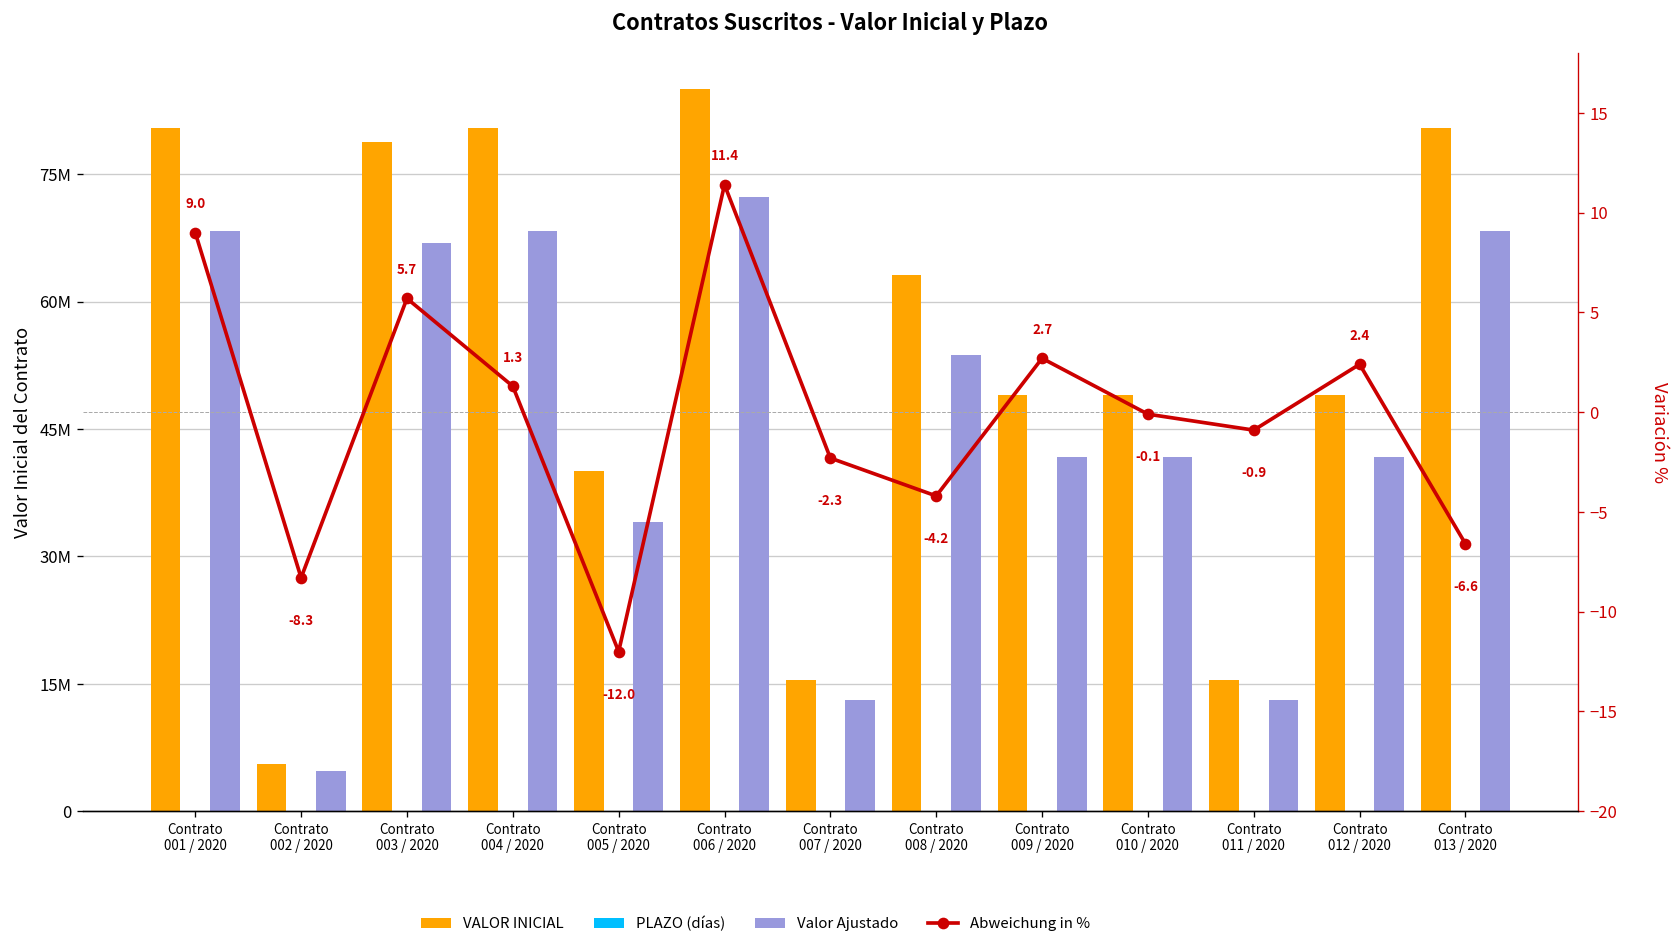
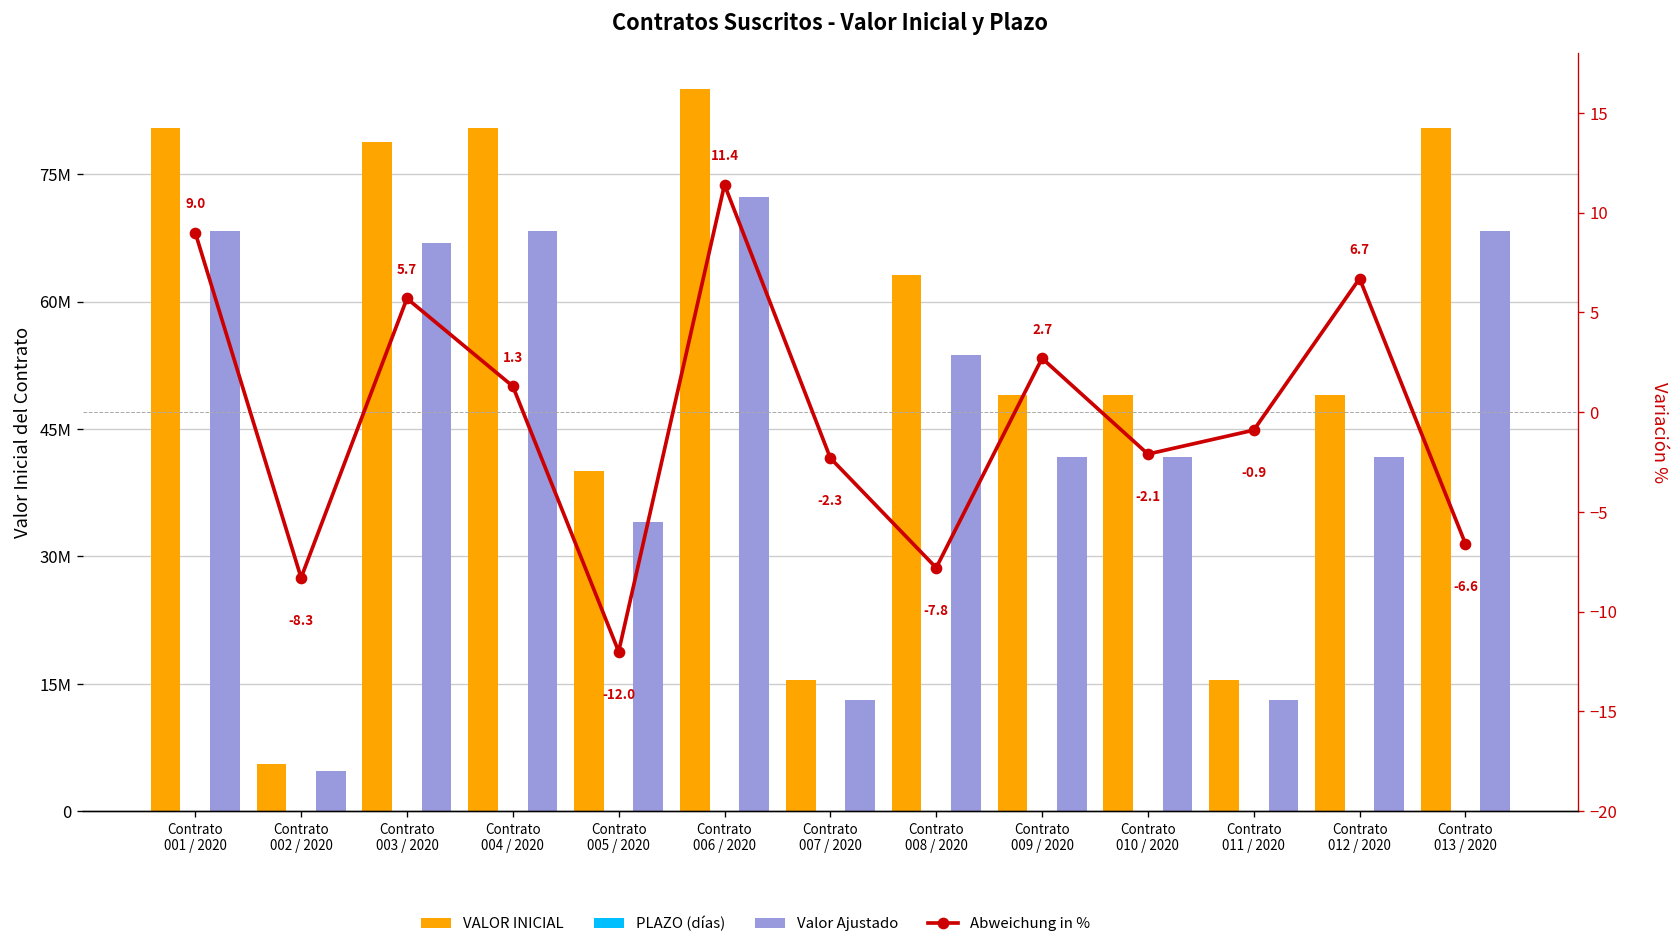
  {
    "Abweichung in %": {
      "Contrato 001 / 2020": 9.0,
      "Contrato 003 / 2020": 5.7,
      "Contrato 004 / 2020": 1.3,
      "Contrato 006 / 2020": 11.4,
-     "Contrato 008 / 2020": -4.2,
+     "Contrato 008 / 2020": -7.8,
      "Contrato 009 / 2020": 2.7,
-     "Contrato 010 / 2020": -0.1,
-     "Contrato 012 / 2020": 2.4
+     "Contrato 010 / 2020": -2.1,
+     "Contrato 012 / 2020": 6.7
    }
  }
